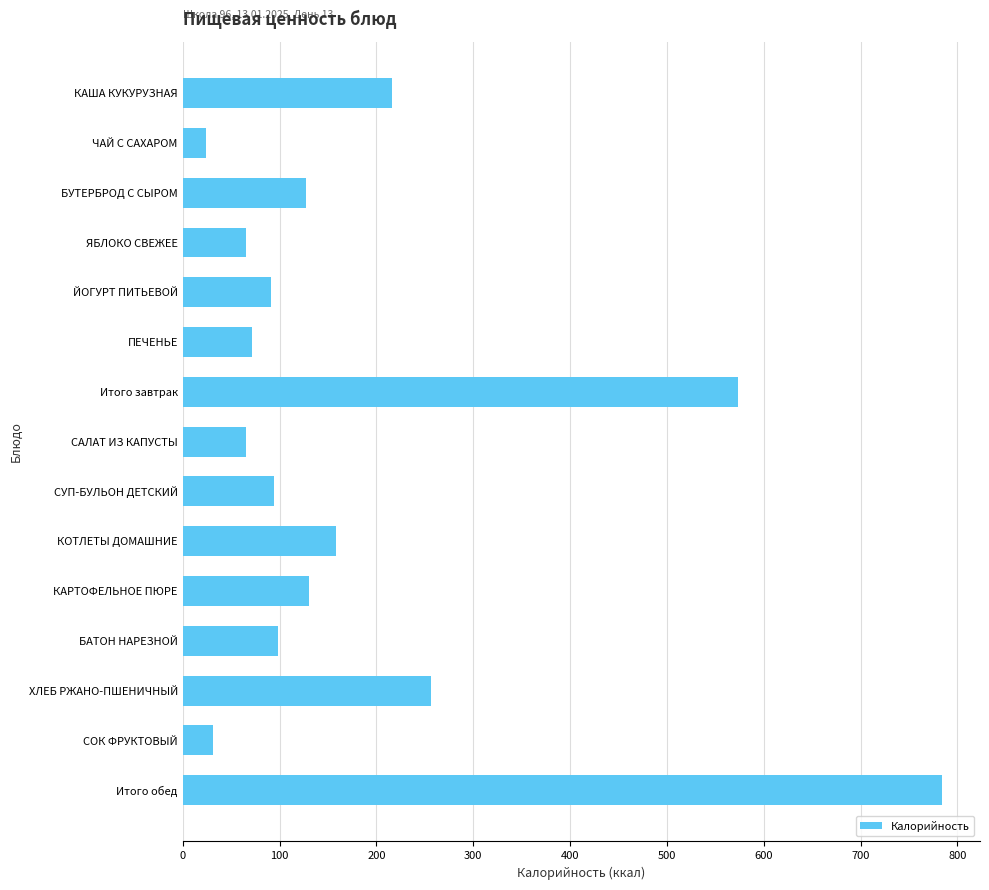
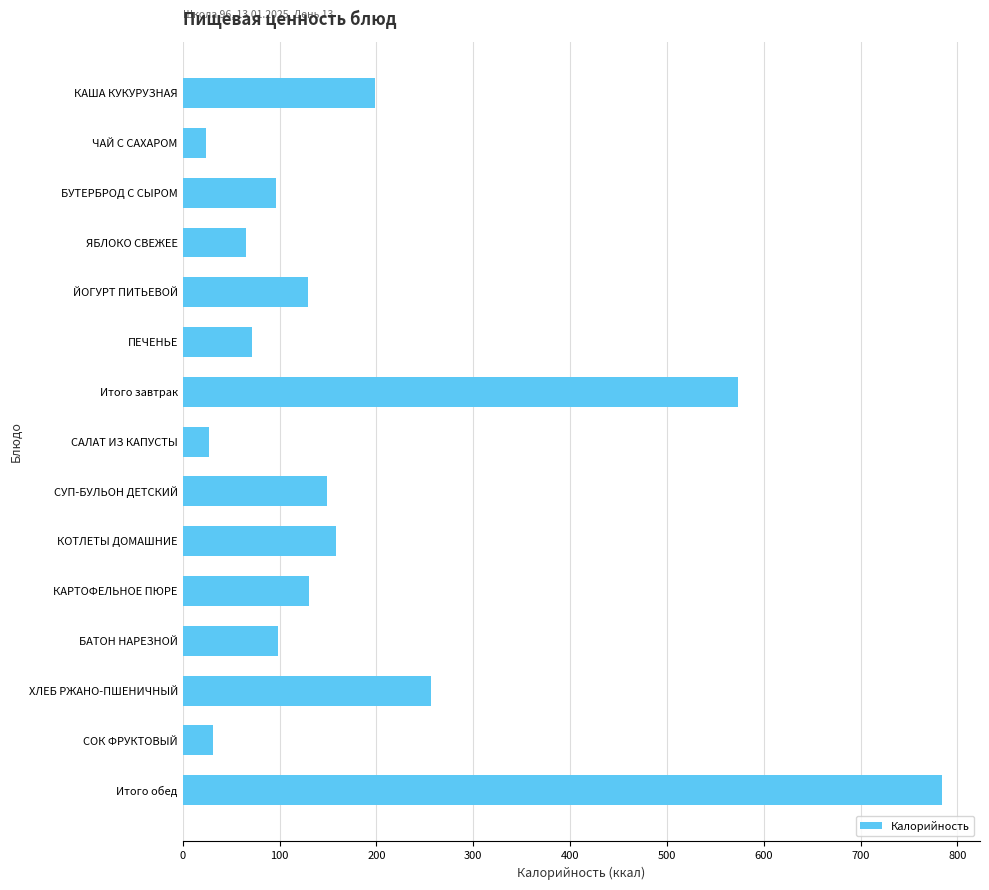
  {
-   "КАША КУКУРУЗНАЯ": 220,
+   "КАША КУКУРУЗНАЯ": 200,
    "ЧАЙ С САХАРОМ": 20,
-   "БУТЕРБРОД С СЫРОМ": 130,
+   "БУТЕРБРОД С СЫРОМ": 100,
    "ЯБЛОКО СВЕЖЕЕ": 70,
-   "ЙОГУРТ ПИТЬЕВОЙ": 90,
+   "ЙОГУРТ ПИТЬЕВОЙ": 130,
    "ПЕЧЕНЬЕ": 70,
    "Итого завтрак": 570,
-   "САЛАТ ИЗ КАПУСТЫ": 70,
-   "СУП-БУЛЬОН ДЕТСКИЙ": 90,
+   "САЛАТ ИЗ КАПУСТЫ": 30,
+   "СУП-БУЛЬОН ДЕТСКИЙ": 150,
    "КОТЛЕТЫ ДОМАШНИЕ": 160,
    "КАРТОФЕЛЬНОЕ ПЮРЕ": 130,
    "БАТОН НАРЕЗНОЙ": 100,
    "ХЛЕБ РЖАНО-ПШЕНИЧНЫЙ": 260,
    "СОК ФРУКТОВЫЙ": 30,
    "Итого обед": 780
  }
